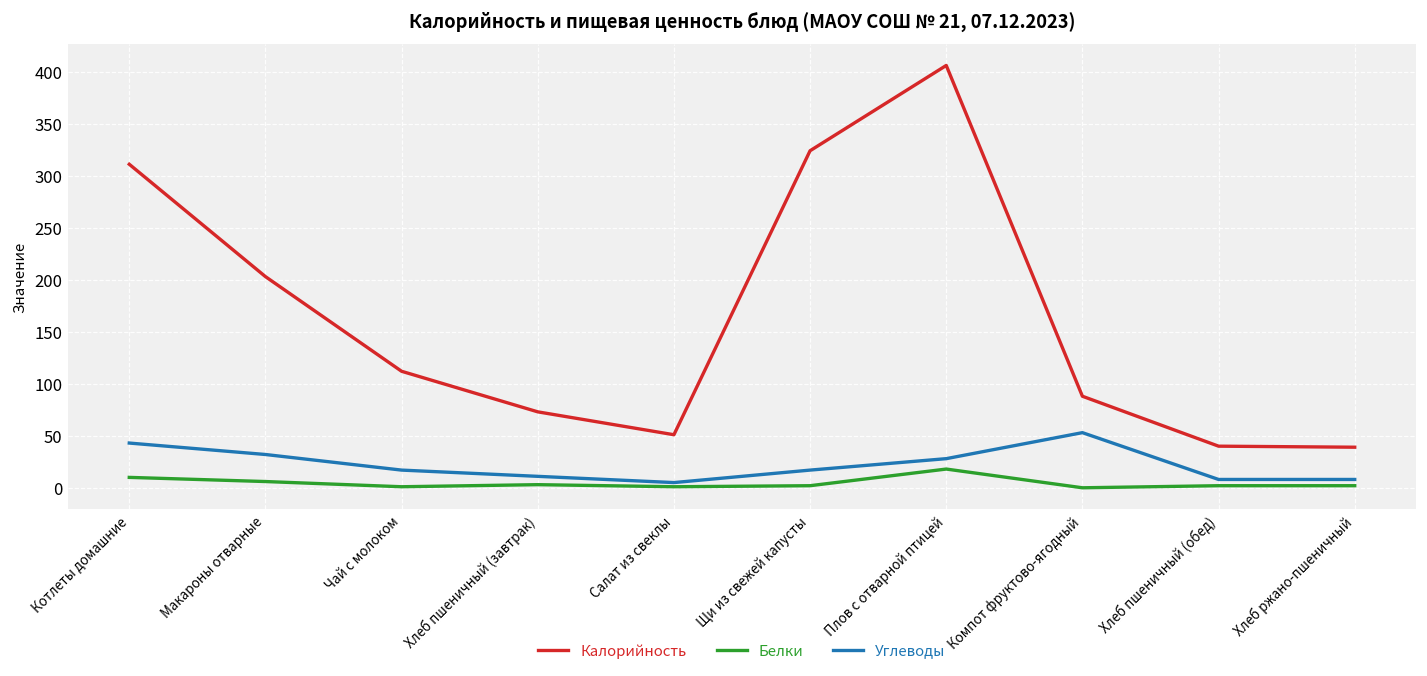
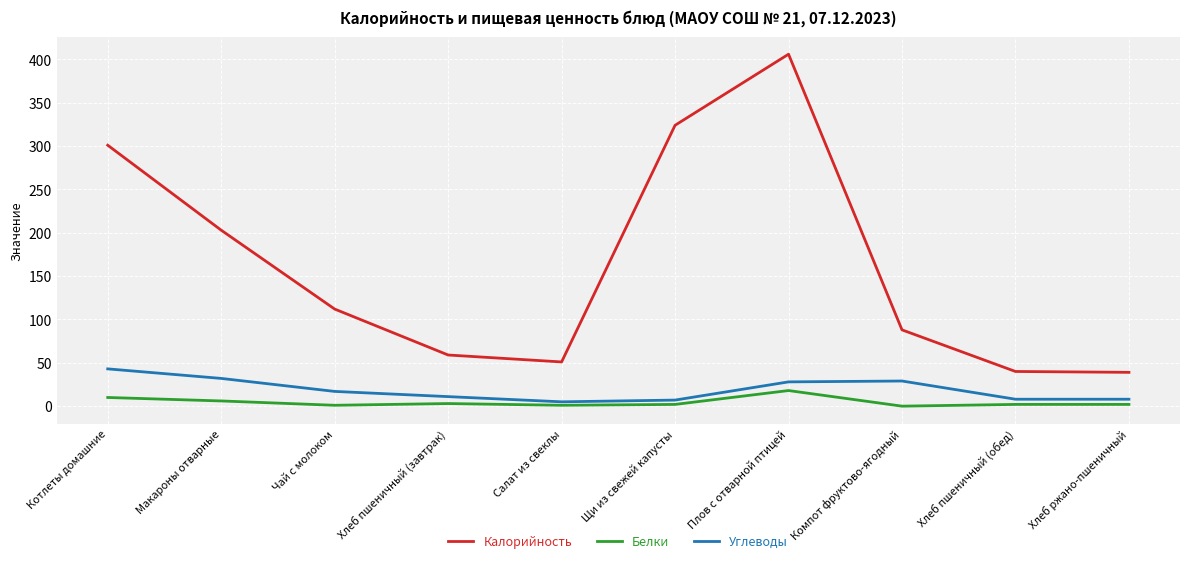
  {
    "Калорийность": {
-     "Котлеты домашние": 310,
+     "Котлеты домашние": 300,
      "Макароны отварные": 200,
      "Чай с молоком": 110,
-     "Хлеб пшеничный (завтрак)": 70,
+     "Хлеб пшеничный (завтрак)": 60,
      "Салат из свеклы": 50,
      "Щи из свежей капусты": 320,
      "Плов с отварной птицей": 410,
      "Компот фруктово-ягодный": 90,
      "Хлеб пшеничный (обед)": 40,
      "Хлеб ржано-пшеничный": 40
    },
    "Белки": {
      "Котлеты домашние": 10,
      "Макароны отварные": 10,
      "Чай с молоком": 0,
      "Хлеб пшеничный (завтрак)": 0,
      "Салат из свеклы": 0,
      "Щи из свежей капусты": 0,
      "Плов с отварной птицей": 20,
      "Компот фруктово-ягодный": 0,
      "Хлеб пшеничный (обед)": 0,
      "Хлеб ржано-пшеничный": 0
    },
    "Углеводы": {
      "Котлеты домашние": 40,
      "Макароны отварные": 30,
      "Чай с молоком": 20,
      "Хлеб пшеничный (завтрак)": 10,
      "Салат из свеклы": 10,
-     "Щи из свежей капусты": 20,
+     "Щи из свежей капусты": 10,
      "Плов с отварной птицей": 30,
-     "Компот фруктово-ягодный": 50,
+     "Компот фруктово-ягодный": 30,
      "Хлеб пшеничный (обед)": 10,
      "Хлеб ржано-пшеничный": 10
    }
  }
